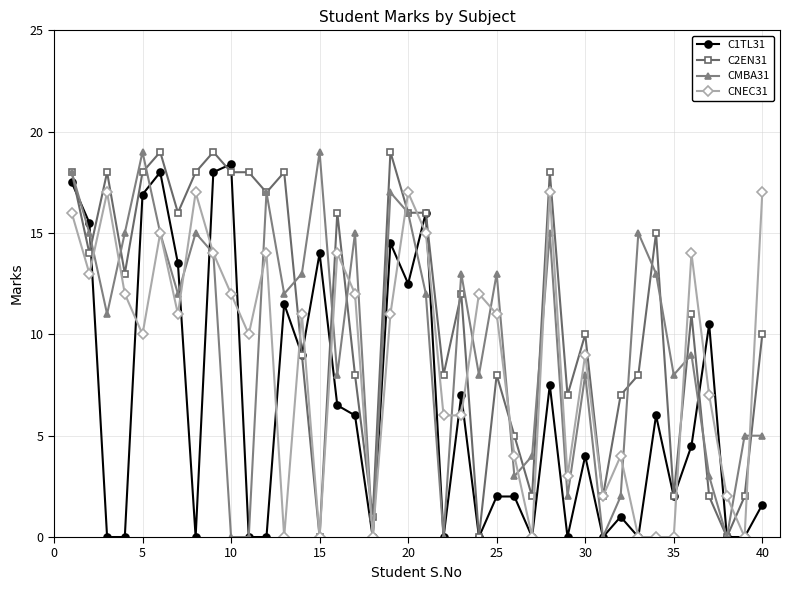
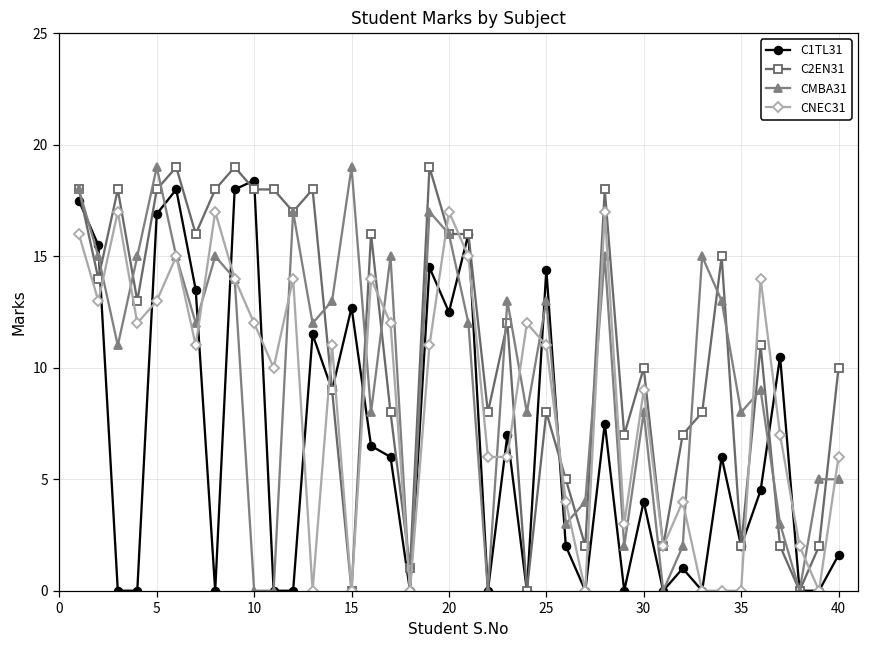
  {
    "C1TL31": {
      "5": 16.9,
      "10": 18.4,
-     "15": 14.0,
+     "15": 12.7,
      "20": 12.5,
-     "25": 2.0,
+     "25": 14.4,
      "30": 4.0,
      "40": 1.6
    },
    "CNEC31": {
-     "5": 10,
+     "5": 13,
      "10": 12,
      "20": 17,
      "25": 11,
      "30": 9,
      "35": 0,
-     "40": 17
+     "40": 6
    }
  }
